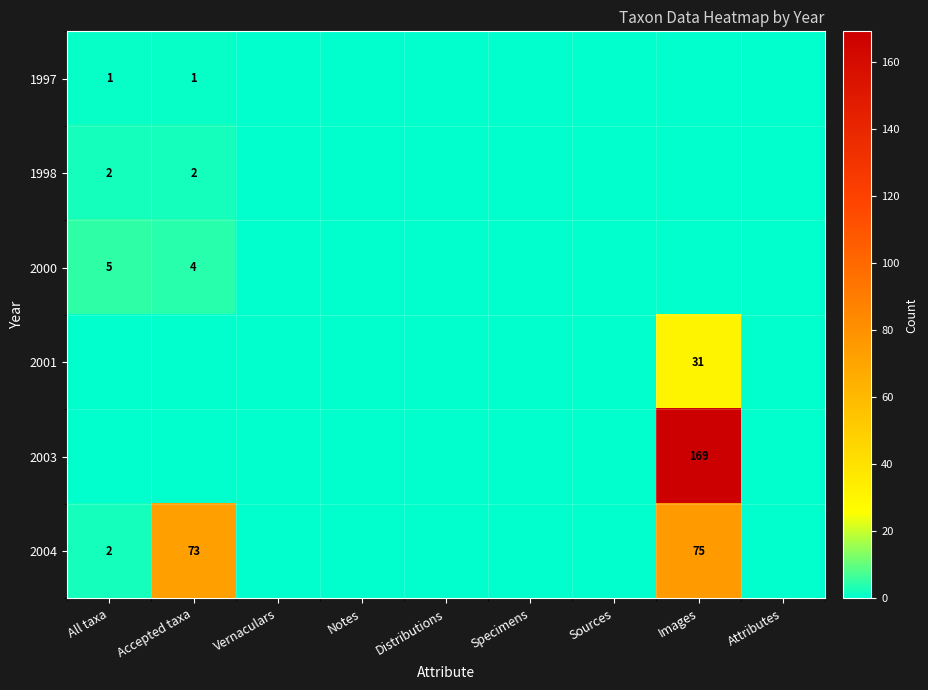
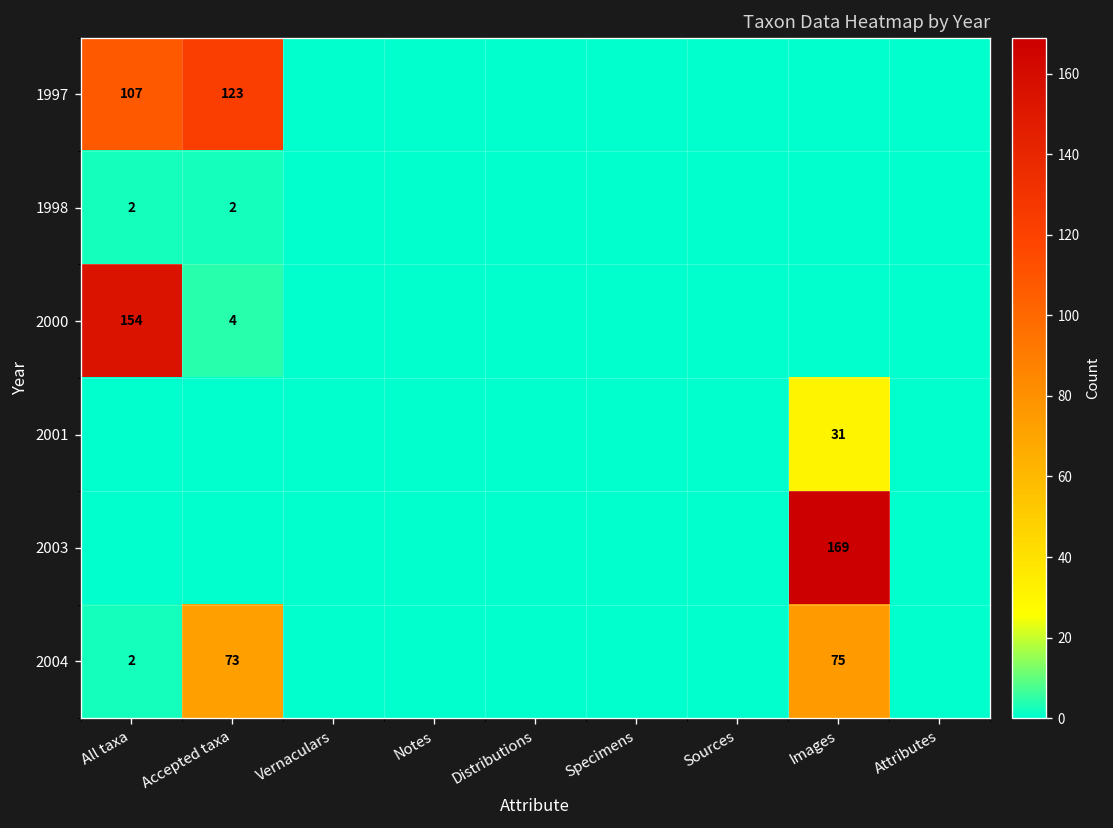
  {
    "1997": {
-     "All taxa": 1,
-     "Accepted taxa": 1
+     "All taxa": 107,
+     "Accepted taxa": 123
    },
    "1998": {
      "All taxa": 2,
      "Accepted taxa": 2
    },
    "2000": {
-     "All taxa": 5,
+     "All taxa": 154,
      "Accepted taxa": 4
    },
    "2001": {
      "Images": 31
    },
    "2003": {
      "Images": 169
    },
    "2004": {
      "All taxa": 2,
      "Accepted taxa": 73,
      "Images": 75
    }
  }
